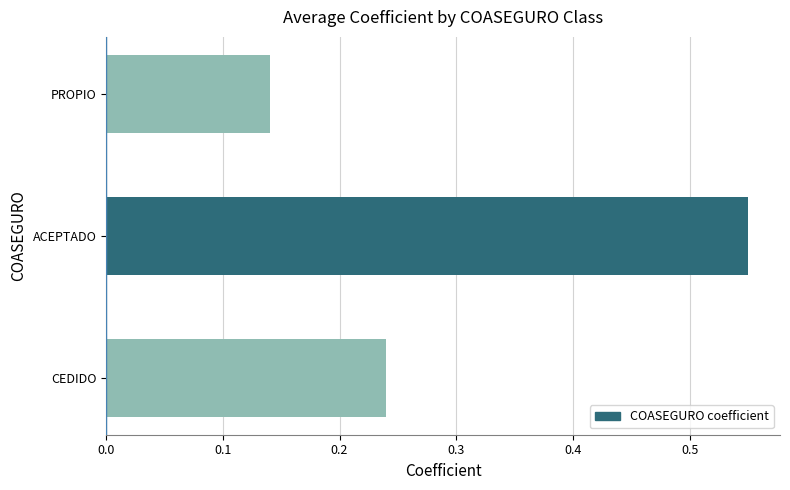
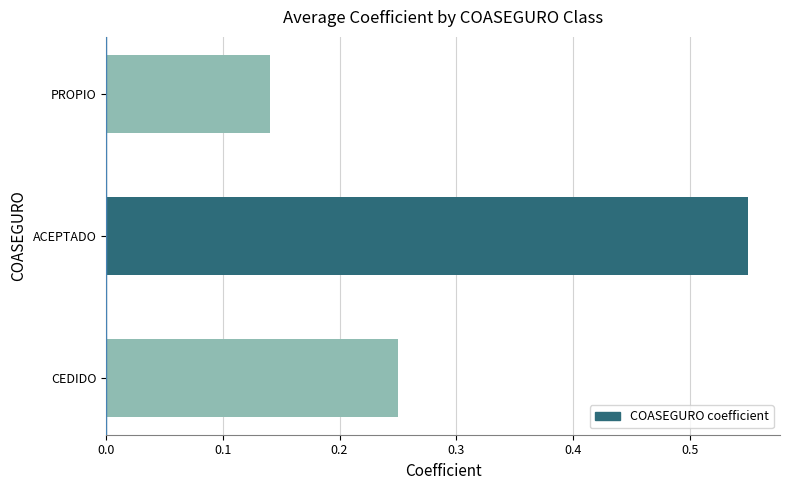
  {
    "PROPIO": 0.14,
    "ACEPTADO": 0.55,
-   "CEDIDO": 0.24
+   "CEDIDO": 0.25
  }
